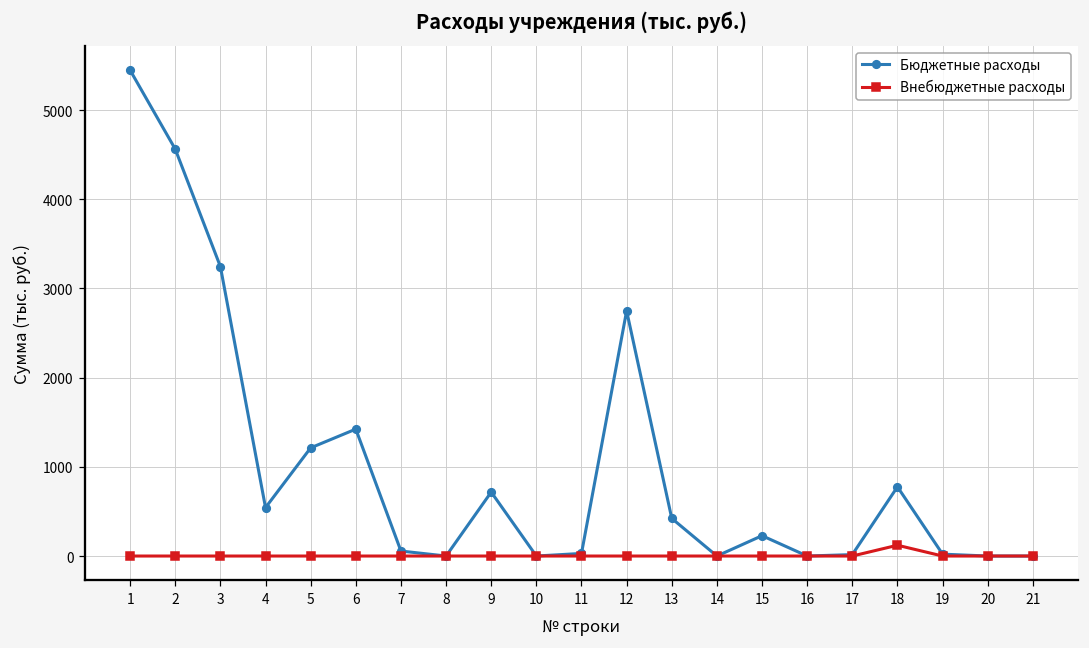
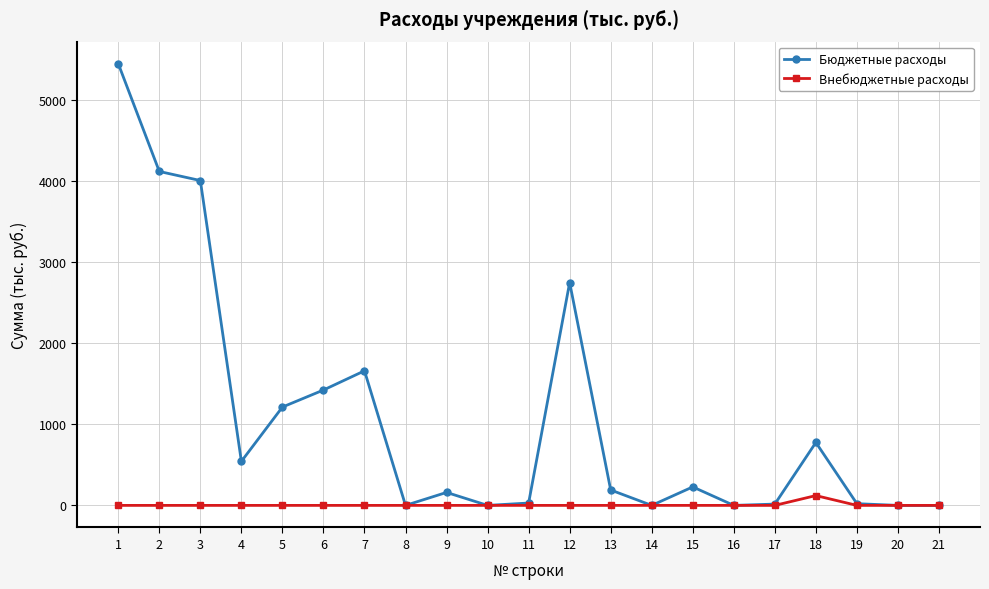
  {
    "Бюджетные расходы": {
      "1": 5400,
-     "2": 4600,
-     "3": 3200,
+     "2": 4100,
+     "3": 4000,
      "4": 500,
      "5": 1200,
      "6": 1400,
-     "7": 100,
-     "9": 700,
+     "7": 1700,
+     "9": 200,
      "12": 2700,
-     "13": 400,
+     "13": 200,
      "15": 200,
      "18": 800
    },
    "Внебюджетные расходы": {
      "1": 0,
      "2": 0,
      "3": 0,
      "4": 0,
      "5": 0,
      "6": 0,
      "7": 0,
      "9": 0,
      "12": 0,
      "13": 0,
      "15": 0,
      "18": 100
    }
  }
